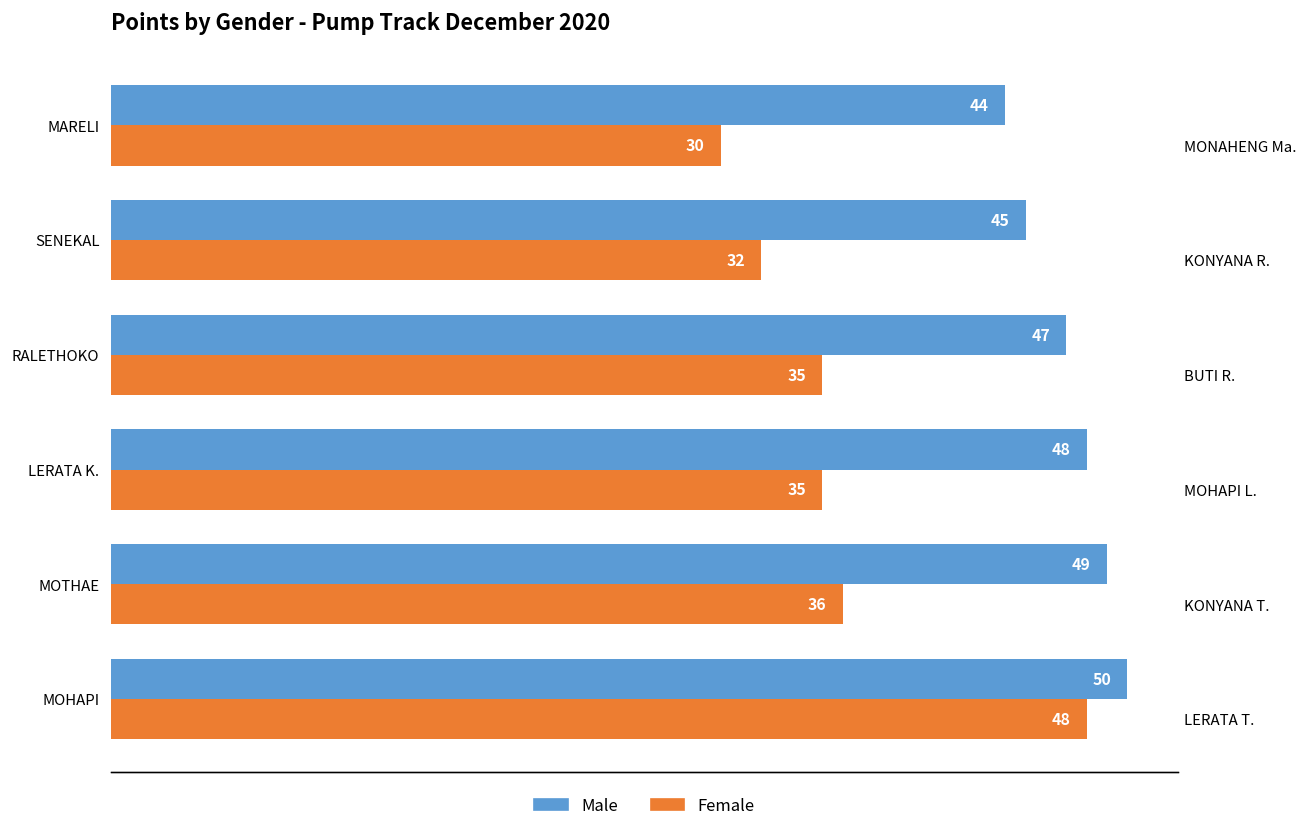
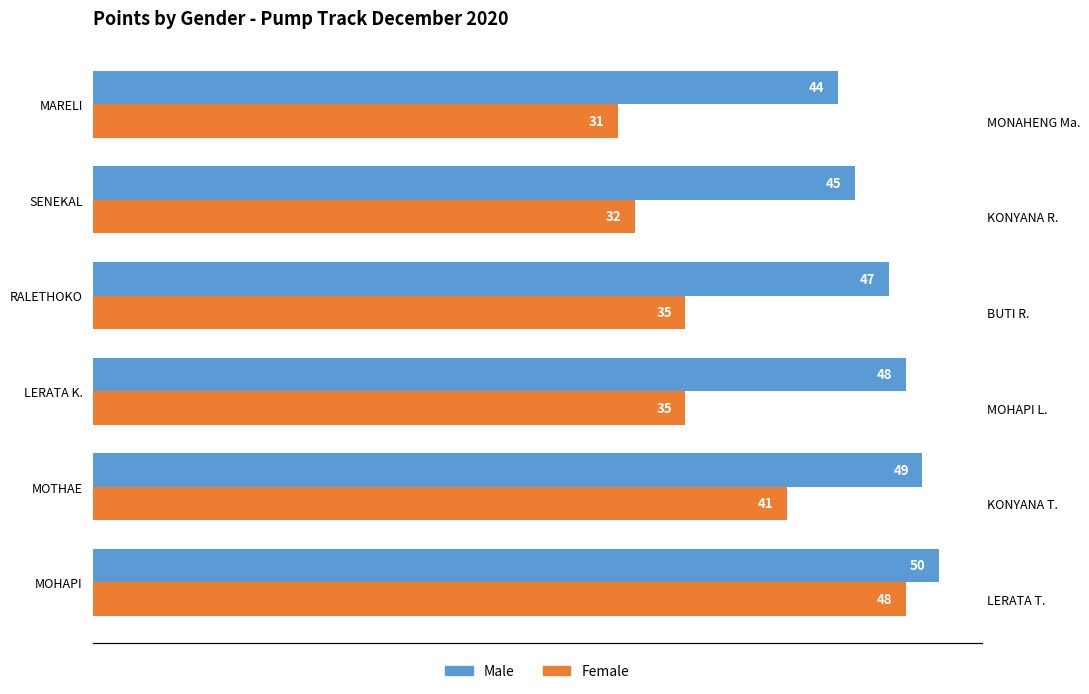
  {
    "Female": {
-     "MONAHENG Ma.": 30,
+     "MONAHENG Ma.": 31,
      "KONYANA R.": 32,
      "BUTI R.": 35,
      "MOHAPI L.": 35,
-     "KONYANA T.": 36,
+     "KONYANA T.": 41,
      "LERATA T.": 48
    }
  }
